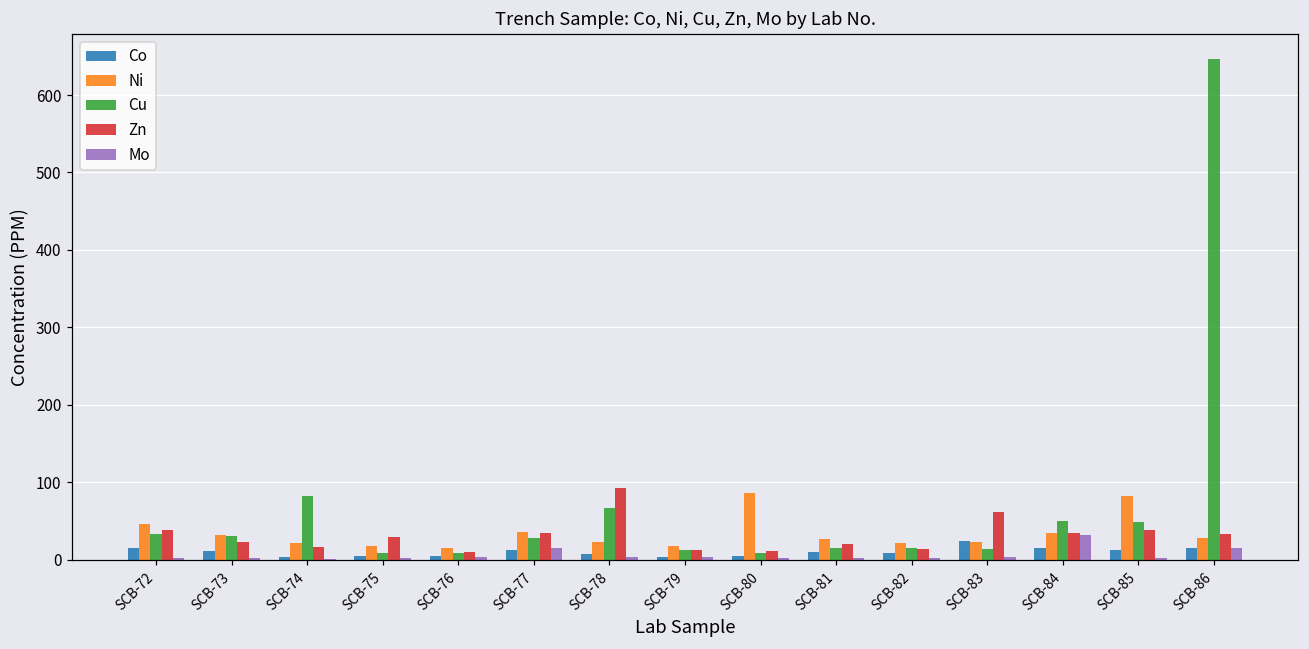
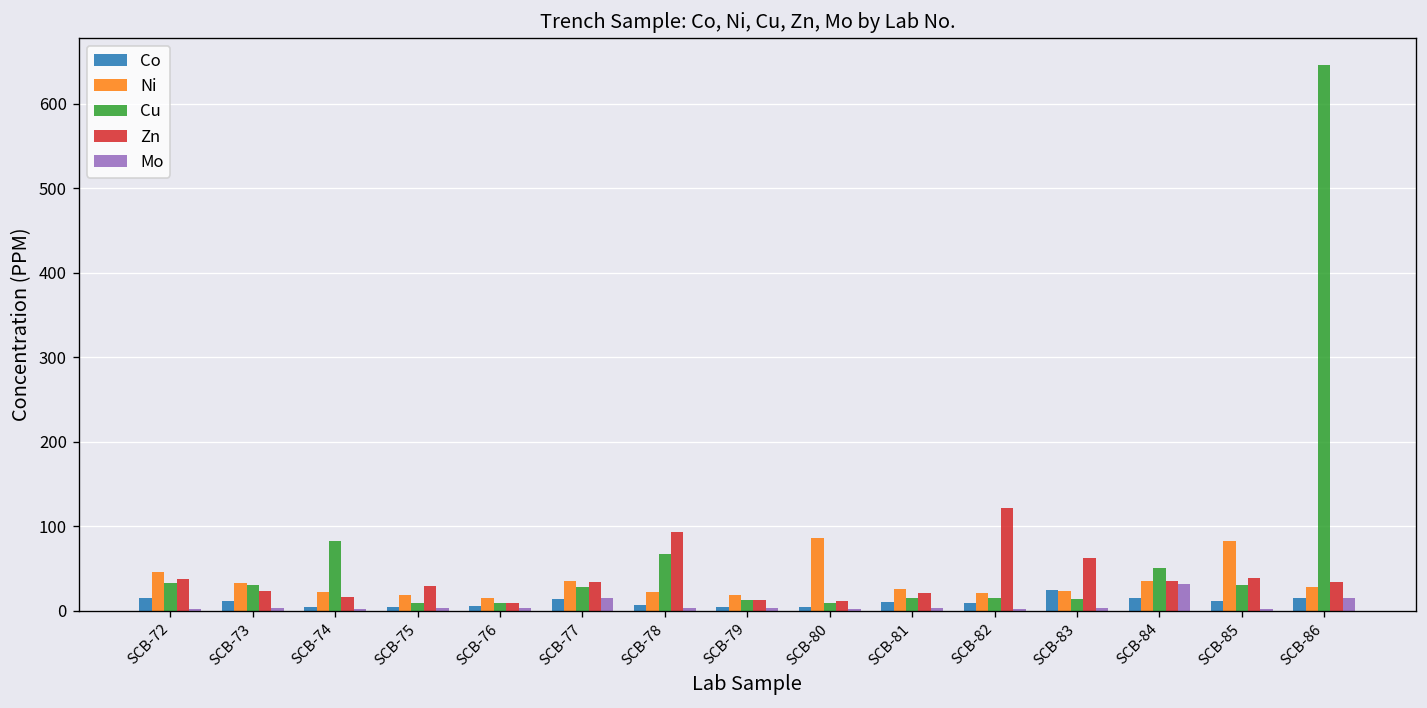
  {
    "Co": {
      "SCB-72": 20,
      "SCB-73": 10,
      "SCB-74": 0,
      "SCB-75": 0,
      "SCB-76": 10,
      "SCB-77": 10,
      "SCB-78": 10,
      "SCB-79": 0,
      "SCB-80": 0,
      "SCB-81": 10,
      "SCB-82": 10,
      "SCB-83": 20,
      "SCB-84": 20,
      "SCB-85": 10,
      "SCB-86": 10
    },
    "Ni": {
      "SCB-72": 50,
      "SCB-73": 30,
      "SCB-74": 20,
      "SCB-75": 20,
      "SCB-76": 20,
      "SCB-77": 40,
      "SCB-78": 20,
      "SCB-79": 20,
      "SCB-80": 90,
      "SCB-81": 30,
      "SCB-82": 20,
      "SCB-83": 20,
      "SCB-84": 30,
      "SCB-85": 80,
      "SCB-86": 30
    },
    "Cu": {
      "SCB-72": 30,
      "SCB-73": 30,
      "SCB-74": 80,
      "SCB-75": 10,
      "SCB-76": 10,
      "SCB-77": 30,
      "SCB-78": 70,
      "SCB-79": 10,
      "SCB-80": 10,
      "SCB-81": 10,
      "SCB-82": 20,
      "SCB-83": 10,
      "SCB-84": 50,
-     "SCB-85": 50,
+     "SCB-85": 30,
      "SCB-86": 650
    },
    "Zn": {
      "SCB-72": 40,
      "SCB-73": 20,
      "SCB-74": 20,
      "SCB-75": 30,
      "SCB-76": 10,
      "SCB-77": 30,
      "SCB-78": 90,
      "SCB-79": 10,
      "SCB-80": 10,
      "SCB-81": 20,
-     "SCB-82": 10,
+     "SCB-82": 120,
      "SCB-83": 60,
      "SCB-84": 30,
      "SCB-85": 40,
      "SCB-86": 30
    },
    "Mo": {
      "SCB-77": 10,
      "SCB-84": 30,
      "SCB-86": 10
    }
  }
